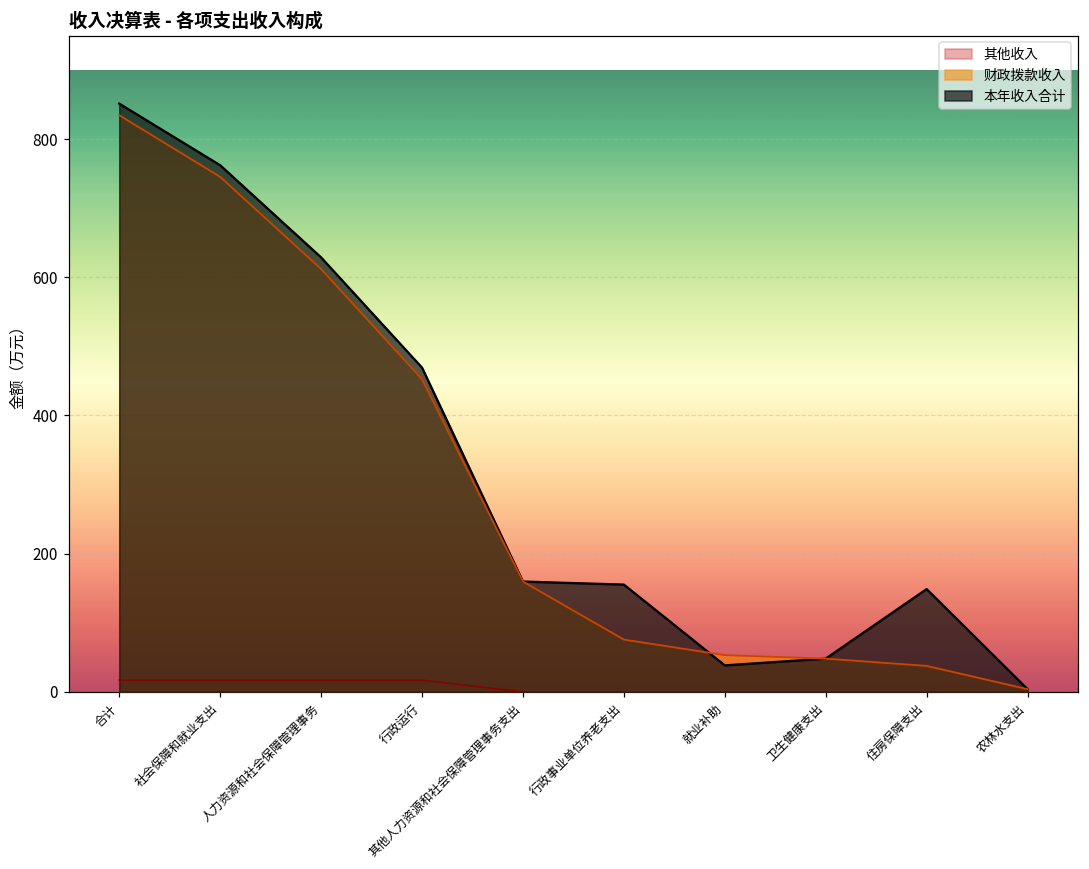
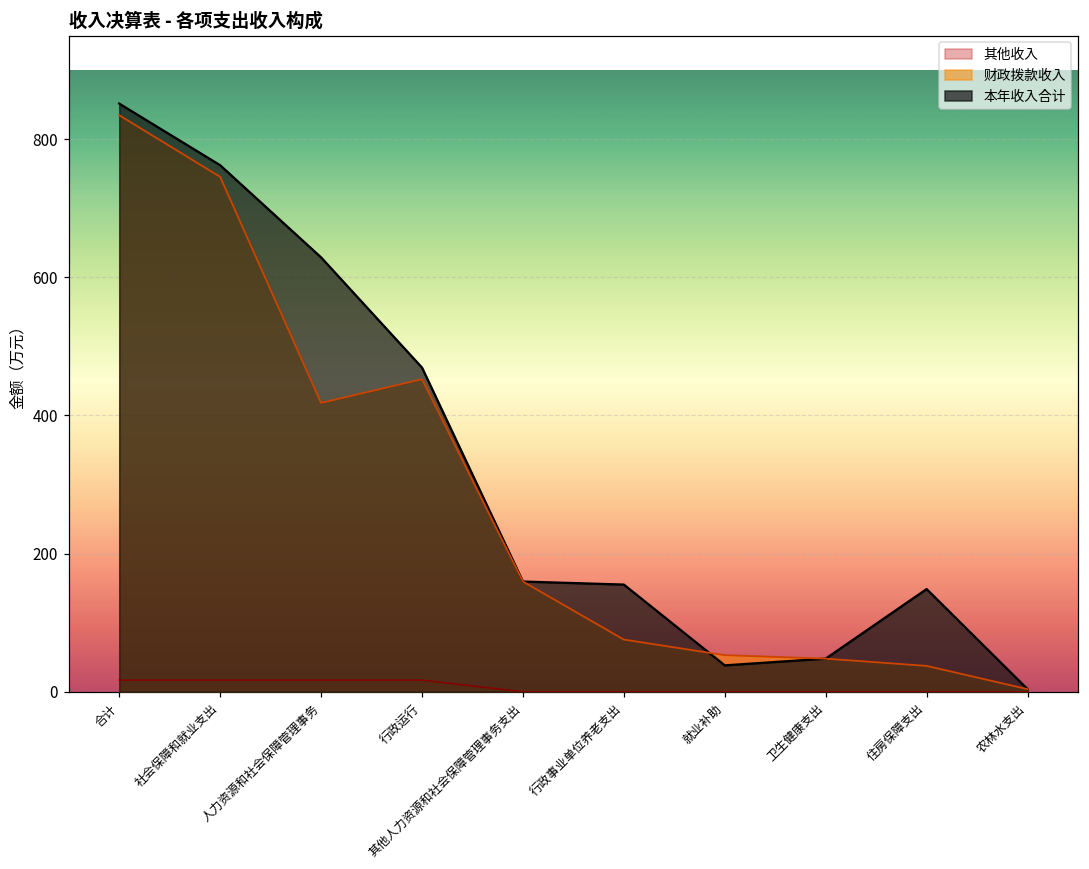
  {
    "其他收入": {
      "合计": 20,
      "社会保障和就业支出": 20,
      "人力资源和社会保障管理事务": 20,
      "行政运行": 20,
      "其他人力资源和社会保障管理事务支出": 0,
      "行政事业单位养老支出": 0,
      "就业补助": 0,
      "卫生健康支出": 0,
      "住房保障支出": 0
    },
    "财政拨款收入": {
      "合计": 830,
      "社会保障和就业支出": 750,
-     "人力资源和社会保障管理事务": 610,
+     "人力资源和社会保障管理事务": 420,
      "行政运行": 450,
      "行政事业单位养老支出": 80,
      "就业补助": 50,
      "住房保障支出": 40
    },
    "本年收入合计": {
      "合计": 850,
      "社会保障和就业支出": 760,
      "人力资源和社会保障管理事务": 630,
      "行政运行": 470,
      "行政事业单位养老支出": 160,
      "就业补助": 40,
      "住房保障支出": 150
    }
  }
